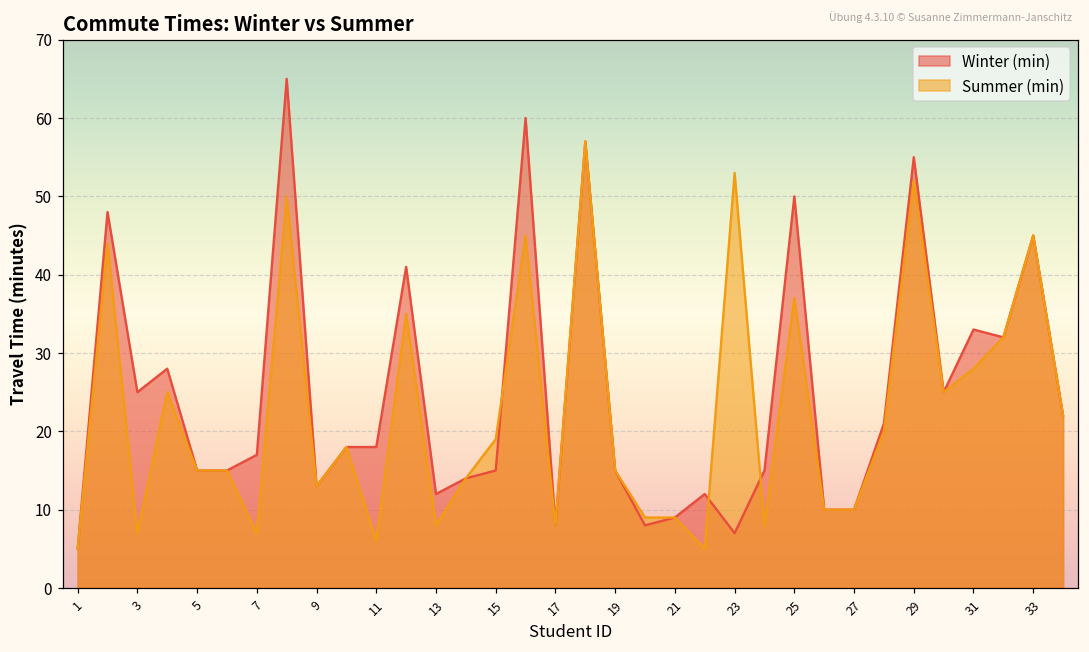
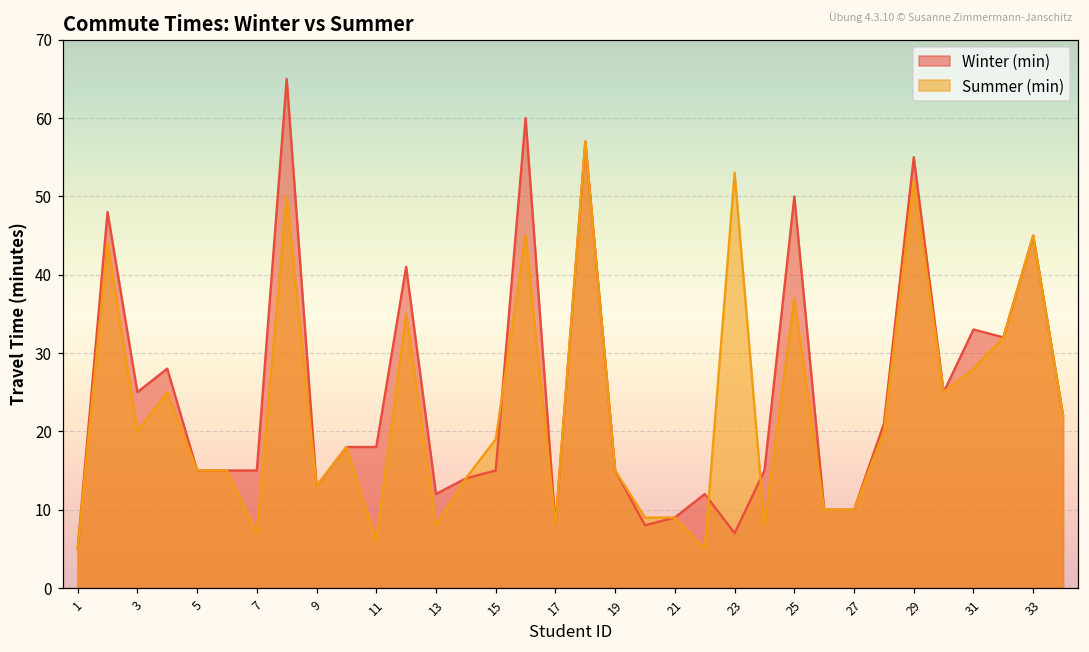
  {
    "Winter (min)": {
      "3": 25,
-     "7": 17,
+     "7": 15,
      "11": 18,
      "13": 12,
      "15": 15,
      "23": 7,
      "25": 50,
      "29": 55,
      "31": 33
    },
    "Summer (min)": {
-     "3": 7,
+     "3": 20,
      "7": 7,
      "11": 6,
      "13": 8,
      "15": 19,
      "23": 53,
      "25": 37,
      "29": 52,
      "31": 28
    }
  }
